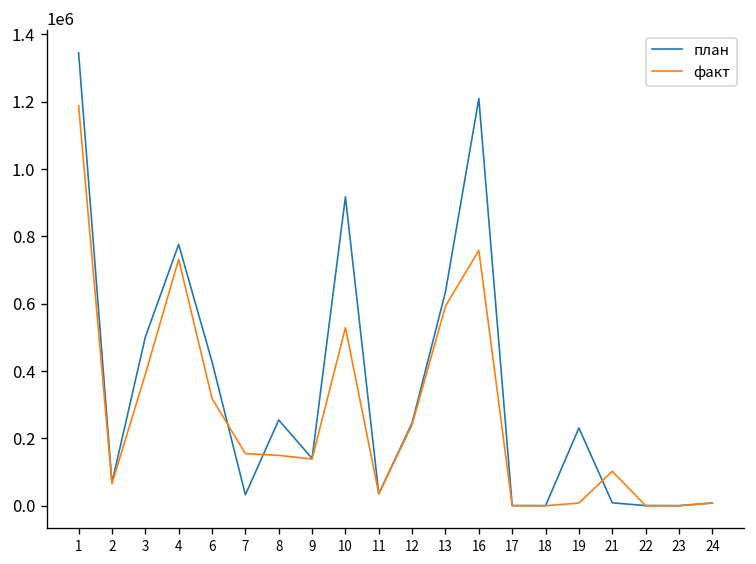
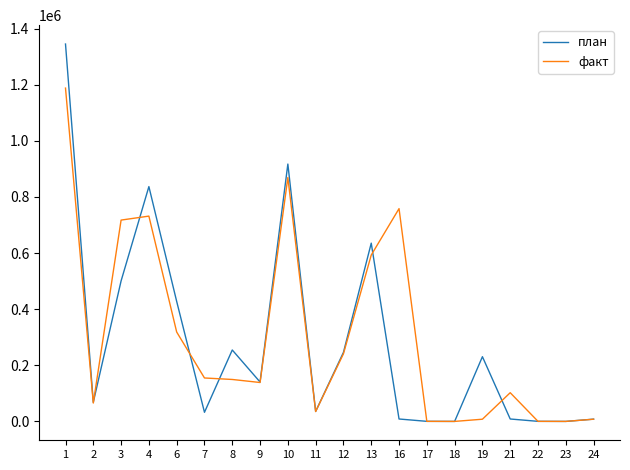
  {
    "план": {
      "1": 1350000,
      "3": 500000,
-     "4": 780000,
+     "4": 840000,
      "6": 430000,
      "7": 30000,
      "8": 250000,
      "10": 920000,
      "13": 640000,
-     "16": 1210000,
+     "16": 10000,
      "19": 230000,
      "21": 10000
    },
    "факт": {
      "1": 1190000,
-     "3": 390000,
+     "3": 720000,
      "4": 730000,
      "6": 320000,
      "7": 150000,
      "8": 150000,
-     "10": 530000,
+     "10": 870000,
      "13": 590000,
      "16": 760000,
      "19": 10000,
      "21": 100000
    }
  }
